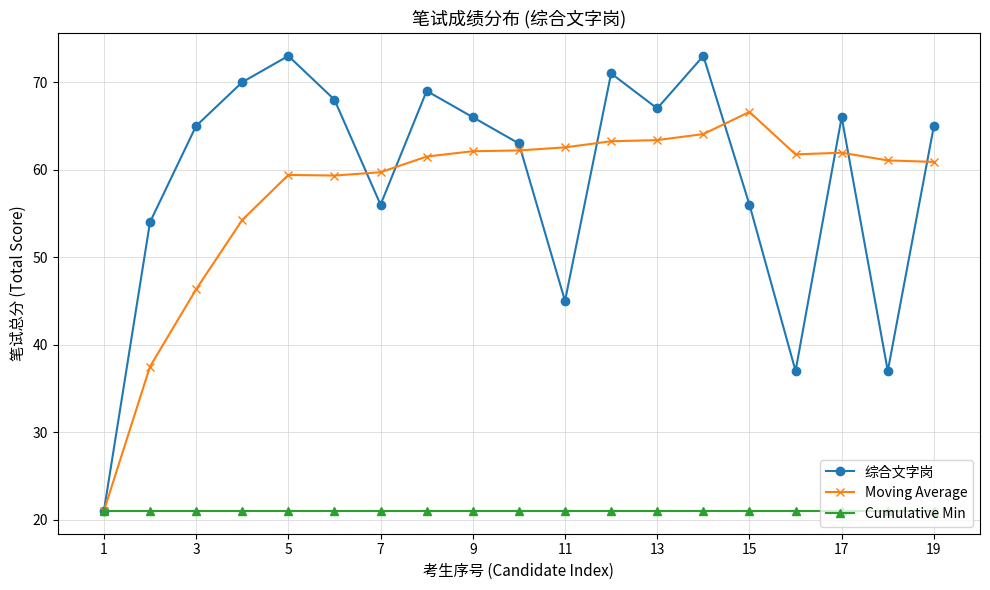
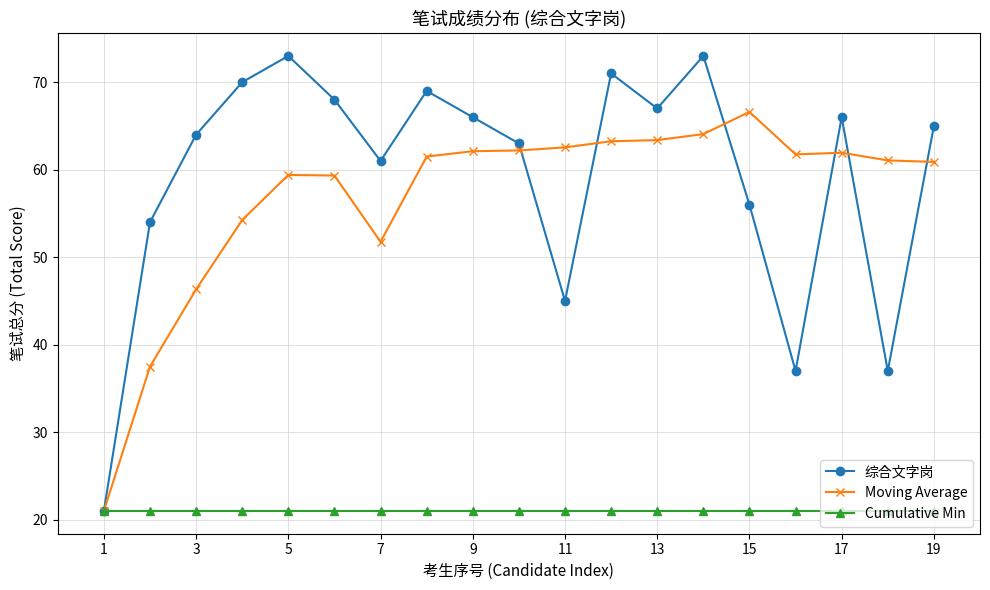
  {
    "综合文字岗": {
-     "3": 65,
+     "3": 64,
      "5": 73,
-     "7": 56,
+     "7": 61,
      "9": 66,
      "11": 45,
      "13": 67,
      "15": 56,
      "17": 66,
      "19": 65
    },
    "Moving Average": {
      "3": 46,
      "5": 59,
-     "7": 60,
+     "7": 52,
      "9": 62,
      "11": 63,
      "13": 63,
      "15": 67,
      "17": 62,
      "19": 61
    },
    "Cumulative Min": {
      "3": 21,
      "5": 21,
      "7": 21,
      "9": 21,
      "11": 21,
      "13": 21,
      "15": 21
    }
  }
